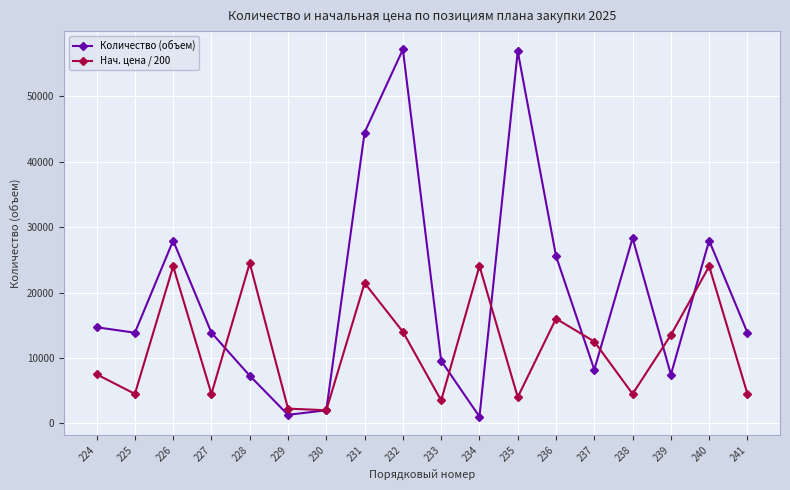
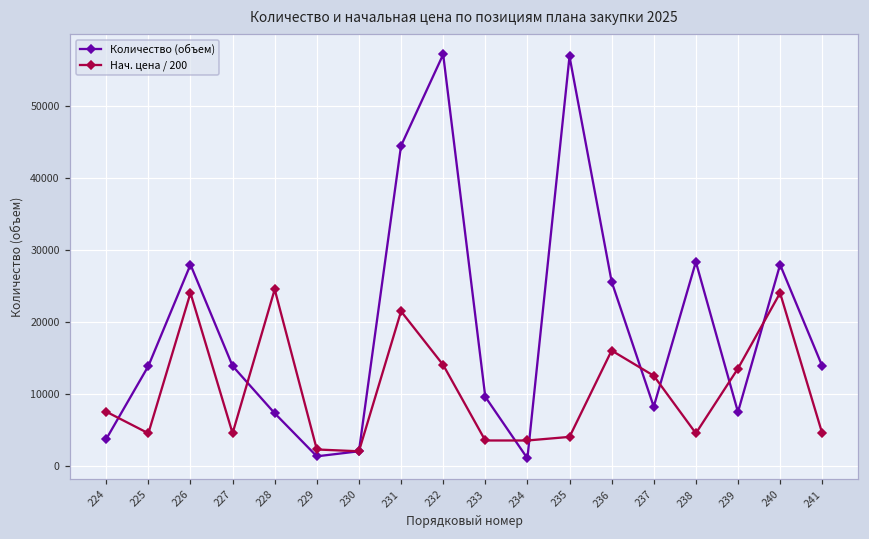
  {
    "Количество (объем)": {
-     "224": 15000,
+     "224": 4000,
      "225": 14000,
      "226": 28000,
      "227": 14000,
      "228": 7000,
      "229": 1000,
      "231": 44000,
      "232": 57000,
      "233": 10000,
      "234": 1000,
      "235": 57000,
      "236": 26000,
      "237": 8000,
      "238": 28000,
      "239": 7000,
      "240": 28000,
      "241": 14000
    },
    "Нач. цена / 200": {
      "224": 8000,
      "225": 5000,
      "226": 24000,
      "227": 5000,
      "228": 25000,
      "229": 2000,
      "231": 21000,
      "232": 14000,
      "233": 4000,
-     "234": 24000,
+     "234": 4000,
      "235": 4000,
      "236": 16000,
      "237": 13000,
      "238": 5000,
      "239": 14000,
      "240": 24000,
      "241": 5000
    }
  }
